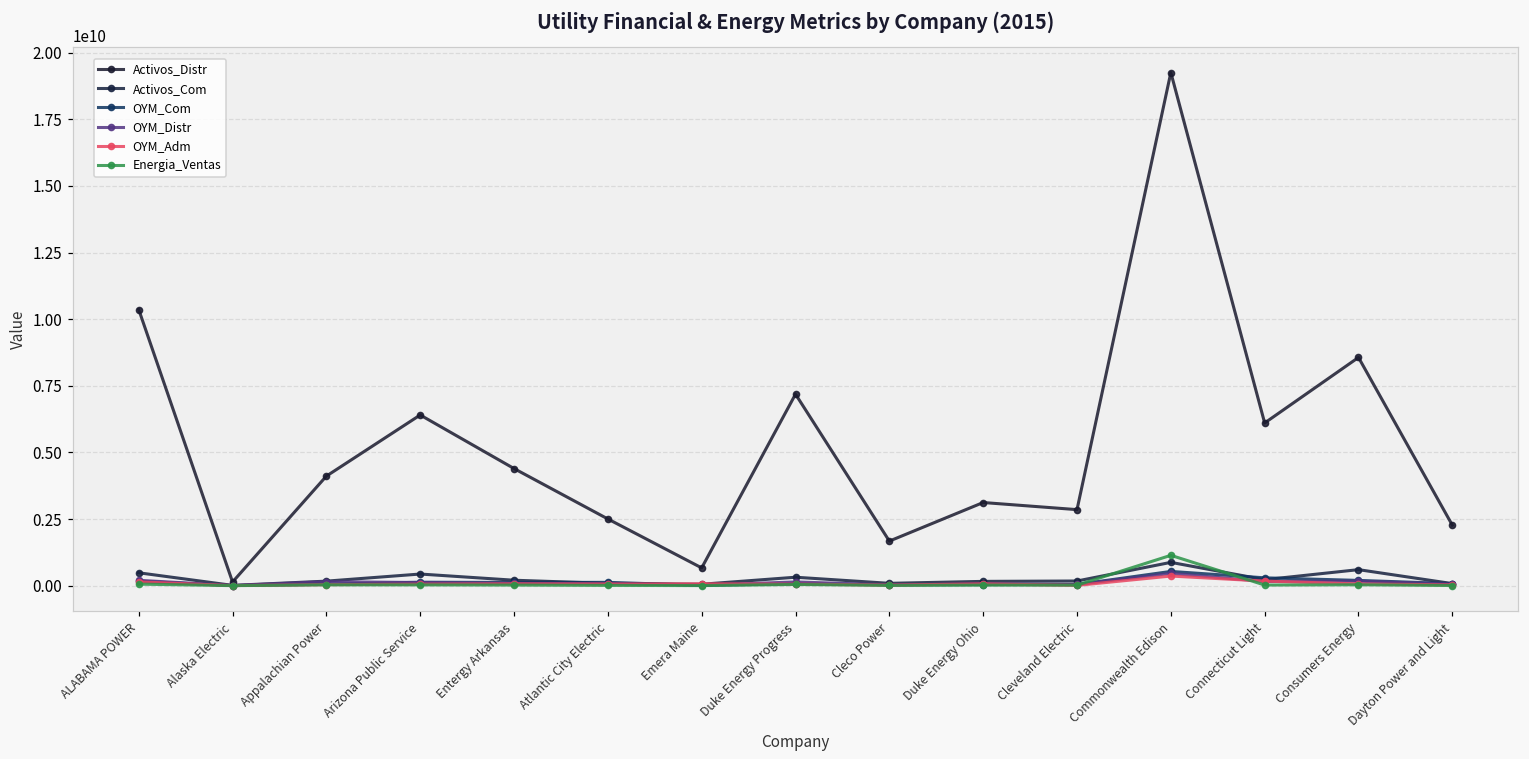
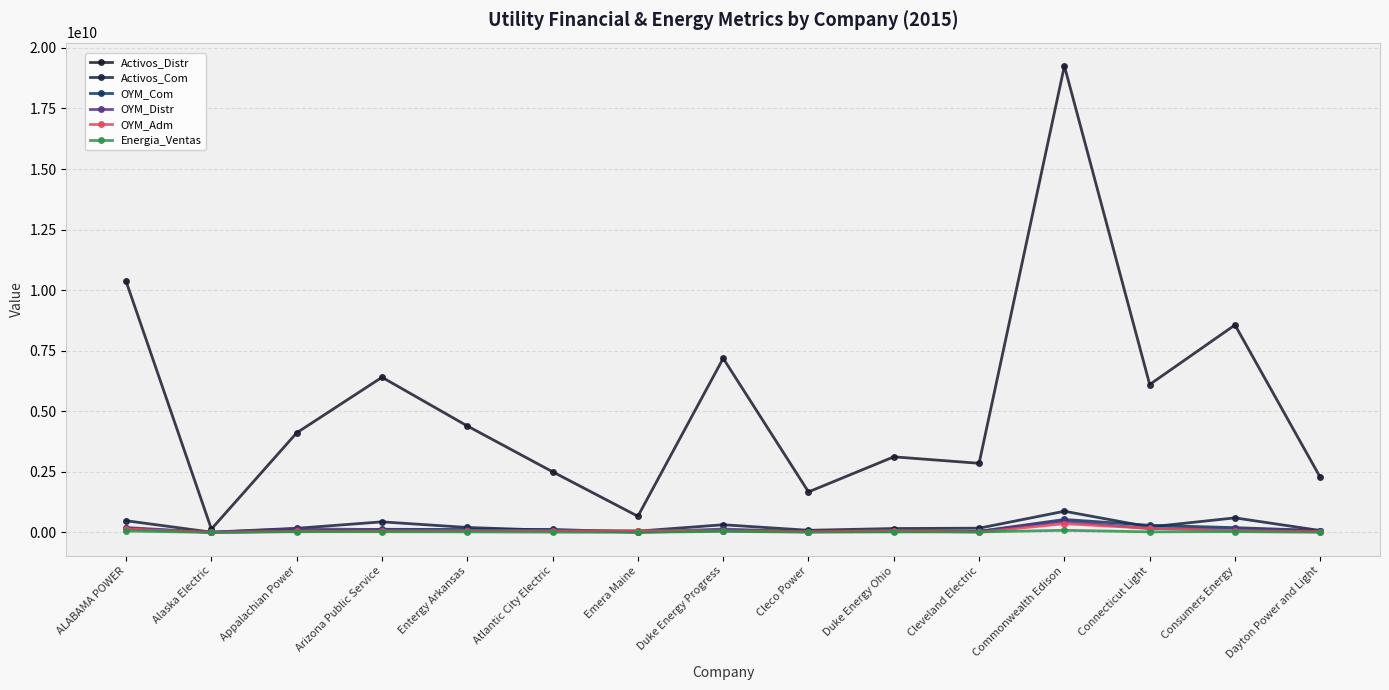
  {
    "Energia_Ventas": {
-     "Commonwealth Edison": 1100000000,
+     "Commonwealth Edison": 100000000,
      "Connecticut Light": 0
    }
  }
